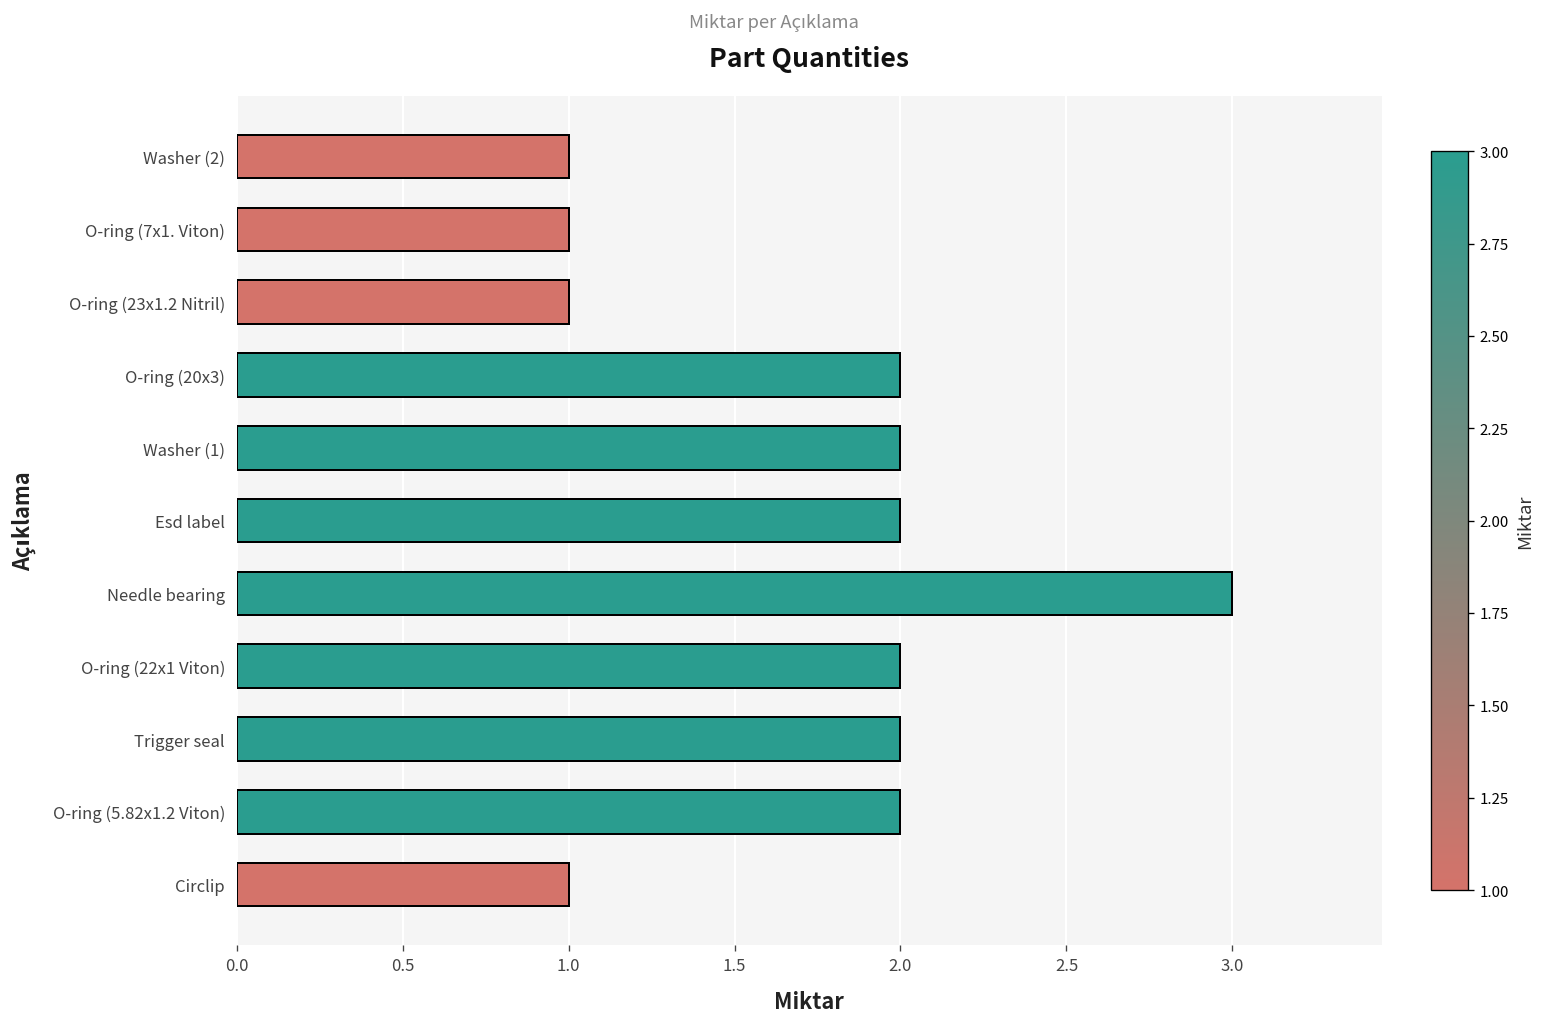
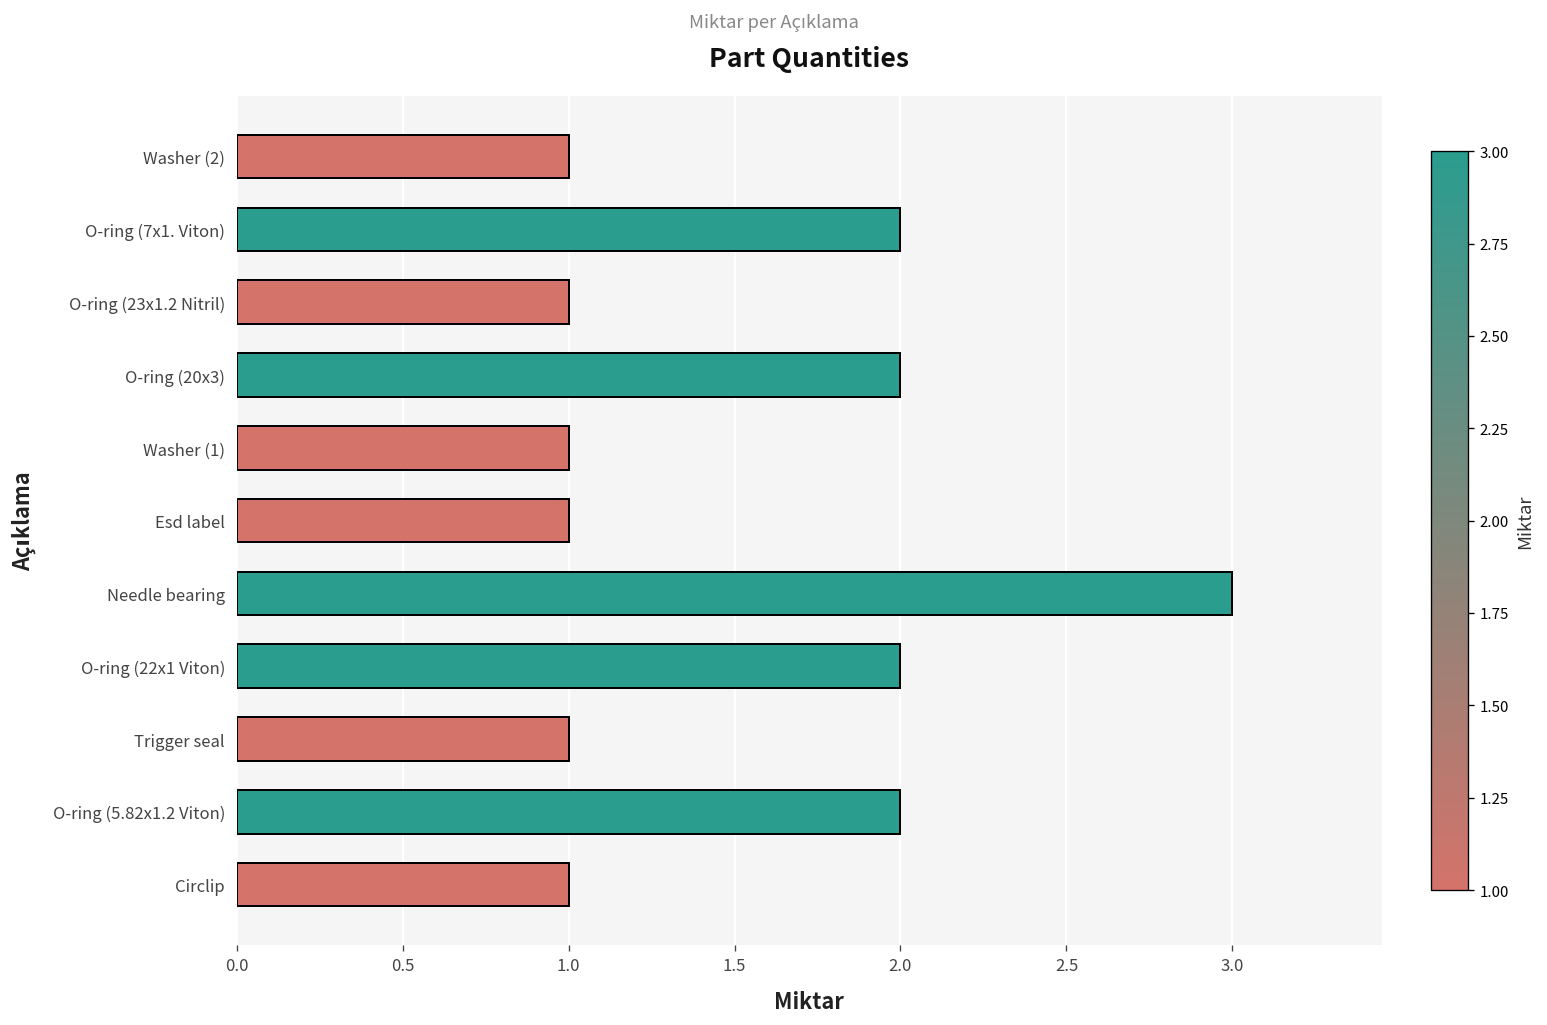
  {
    "Washer (2)": 1,
-   "O-ring (7x1. Viton)": 1,
+   "O-ring (7x1. Viton)": 2,
    "O-ring (23x1.2 Nitril)": 1,
    "O-ring (20x3)": 2,
-   "Washer (1)": 2,
-   "Esd label": 2,
+   "Washer (1)": 1,
+   "Esd label": 1,
    "Needle bearing": 3,
    "O-ring (22x1 Viton)": 2,
-   "Trigger seal": 2,
+   "Trigger seal": 1,
    "O-ring (5.82x1.2 Viton)": 2,
    "Circlip": 1
  }
